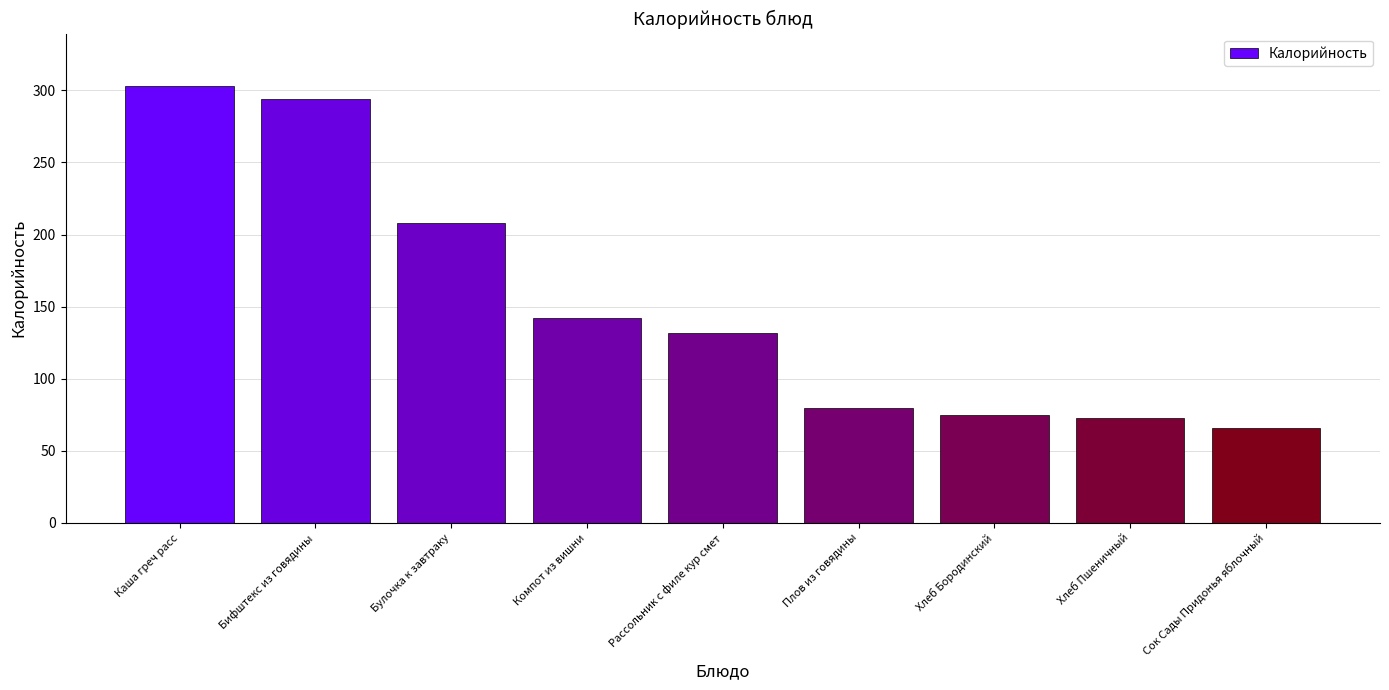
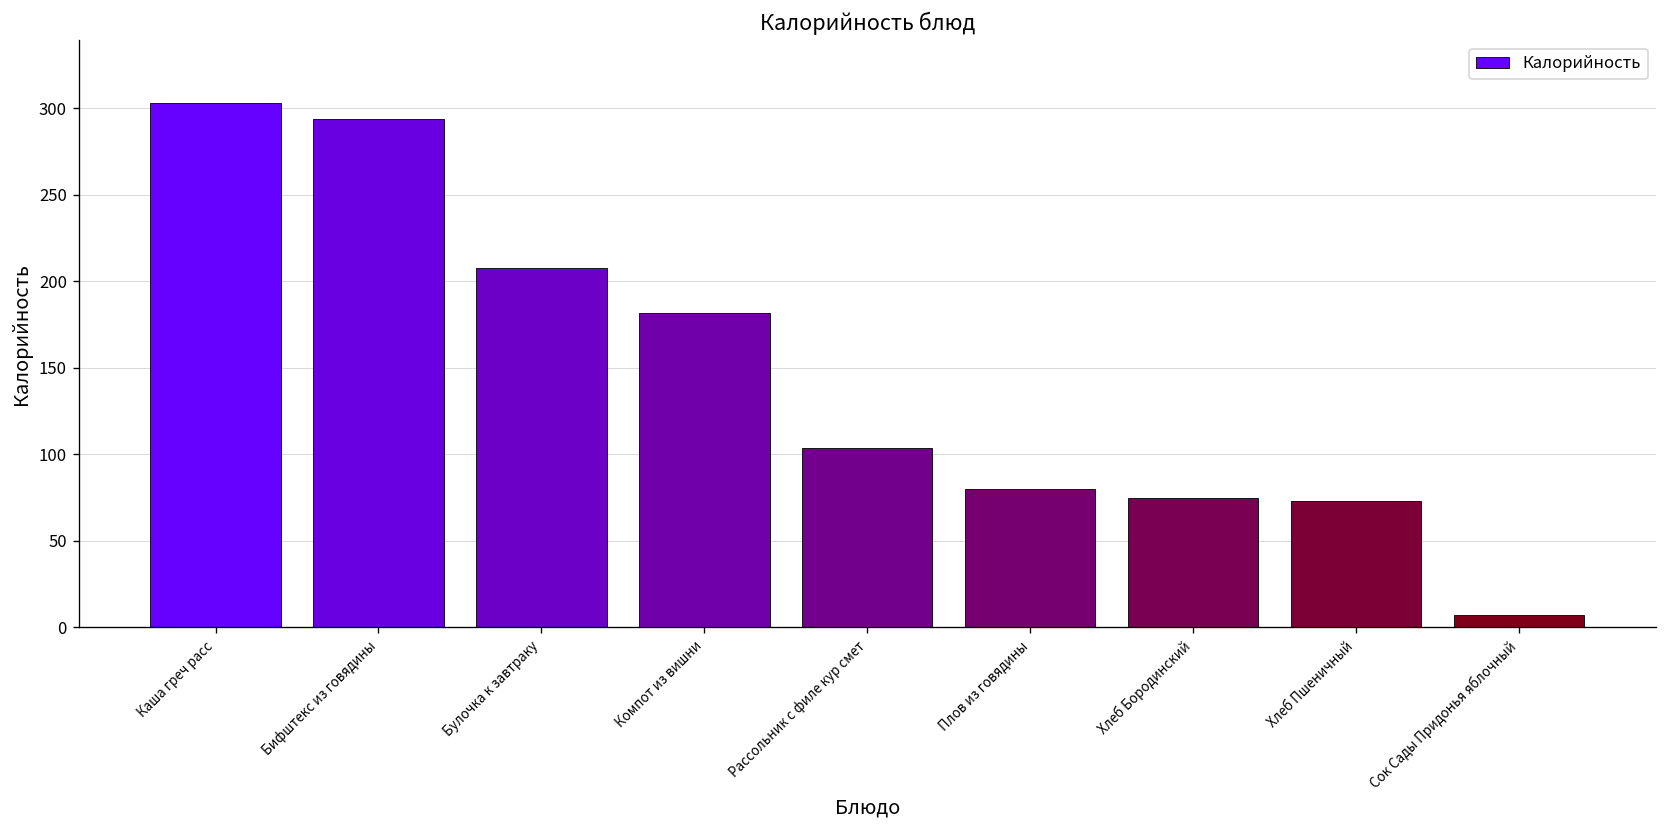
  {
    "Каша греч расс": 303,
    "Бифштекс из говядины": 294,
    "Булочка к завтраку": 208,
-   "Компот из вишни": 142,
-   "Рассольник с филе кур смет": 132,
+   "Компот из вишни": 182,
+   "Рассольник с филе кур смет": 104,
    "Плов из говядины": 80,
    "Хлеб Бородинский": 75,
    "Хлеб Пшеничный": 73,
-   "Сок Сады Придонья яблочный": 66
+   "Сок Сады Придонья яблочный": 7
  }
